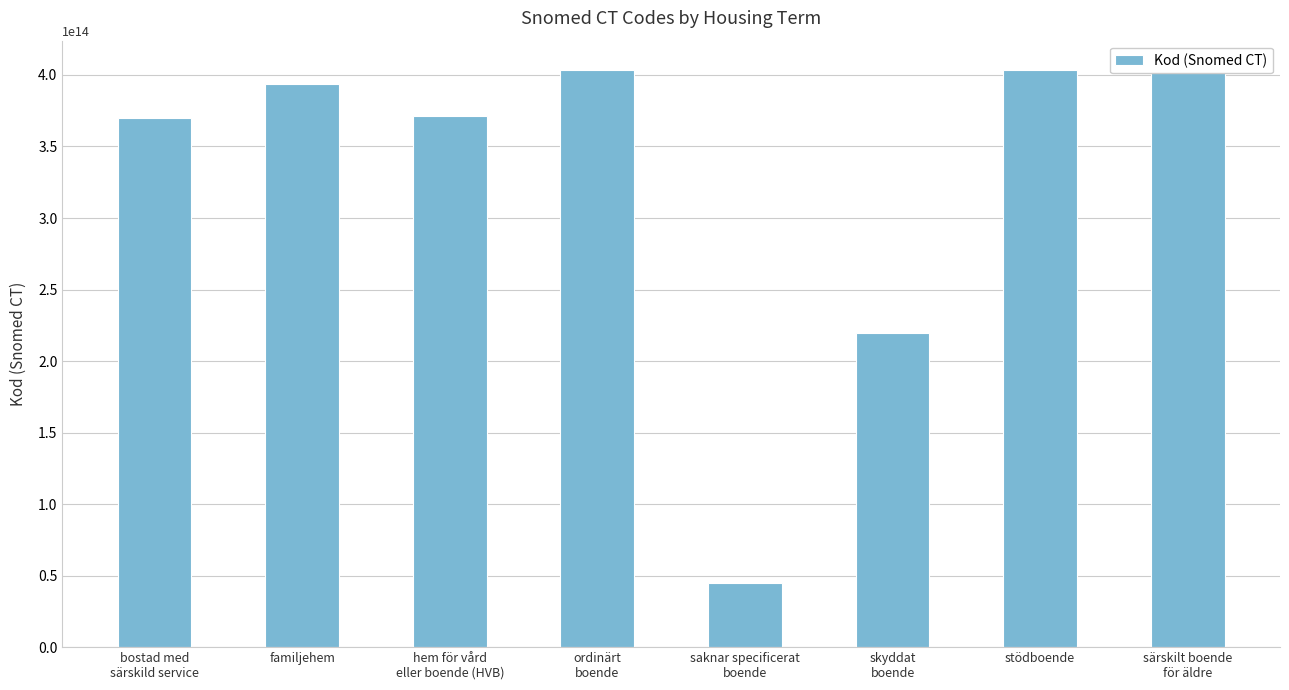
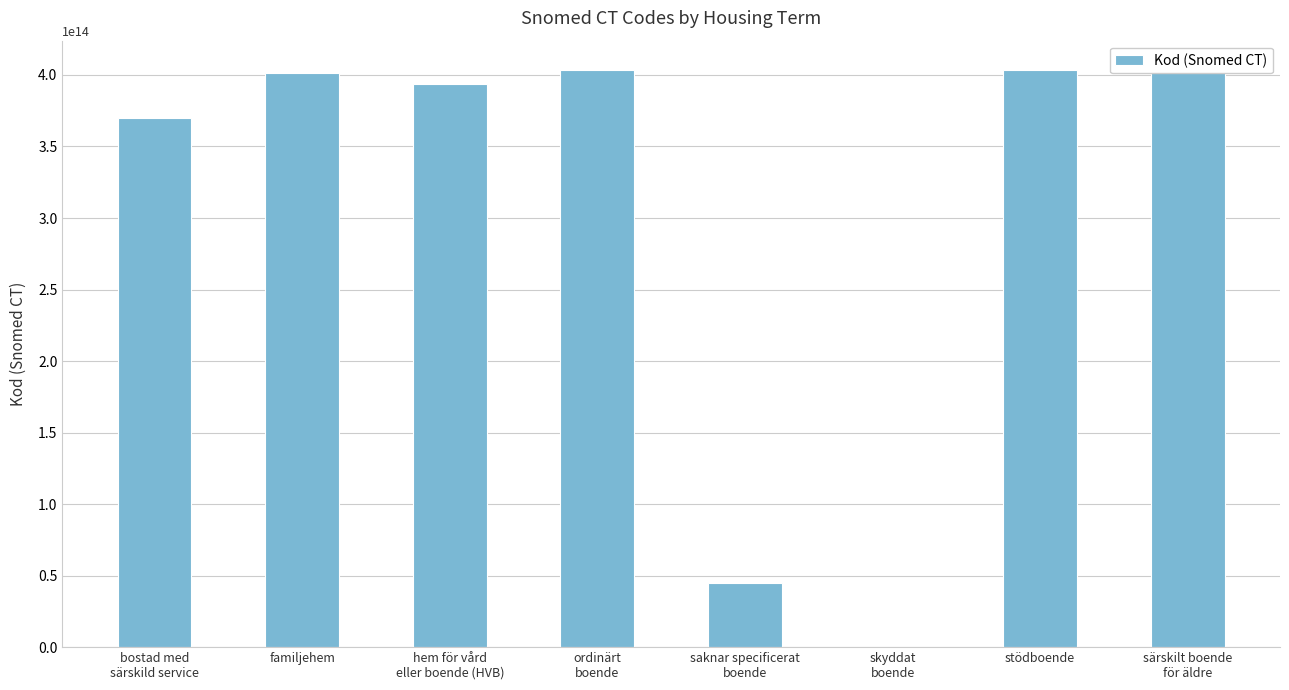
  {
    "bostad med särskild service": 370000000000000,
-   "familjehem": 394000000000000,
-   "hem för vård eller boende (HVB)": 371000000000000,
+   "familjehem": 401000000000000,
+   "hem för vård eller boende (HVB)": 394000000000000,
    "ordinärt boende": 404000000000000,
    "saknar specificerat boende": 45000000000000,
-   "skyddat boende": 220000000000000,
+   "skyddat boende": 0,
    "stödboende": 404000000000000
  }
